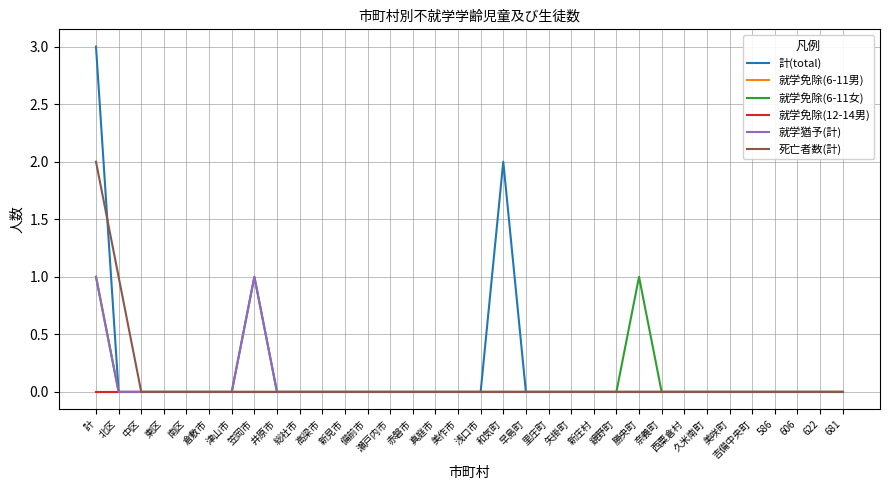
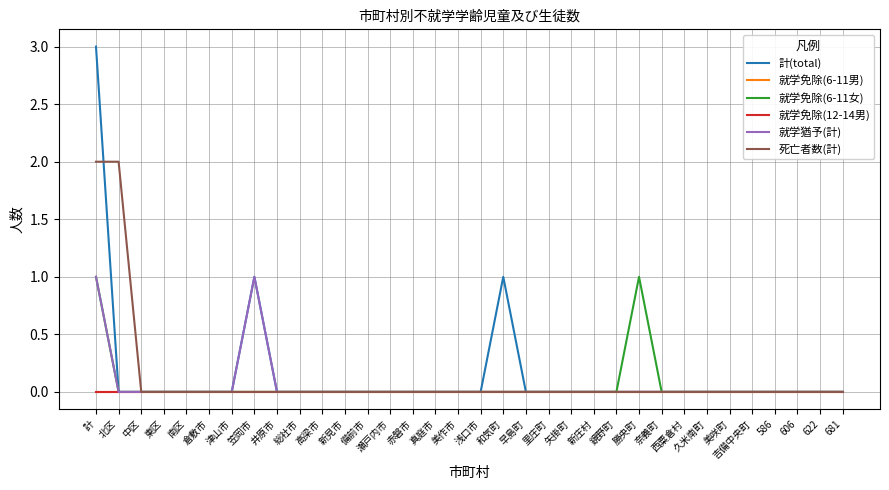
  {
    "計(total)": {
      "計": 3,
-     "和気町": 2
+     "和気町": 1
    },
    "就学免除(12-14男)": {
      "計": 0
    },
    "就学免除(6-11女)": {
      "勝央町": 1
    },
    "死亡者数(計)": {
      "計": 2,
-     "北区": 1
+     "北区": 2
    }
  }
